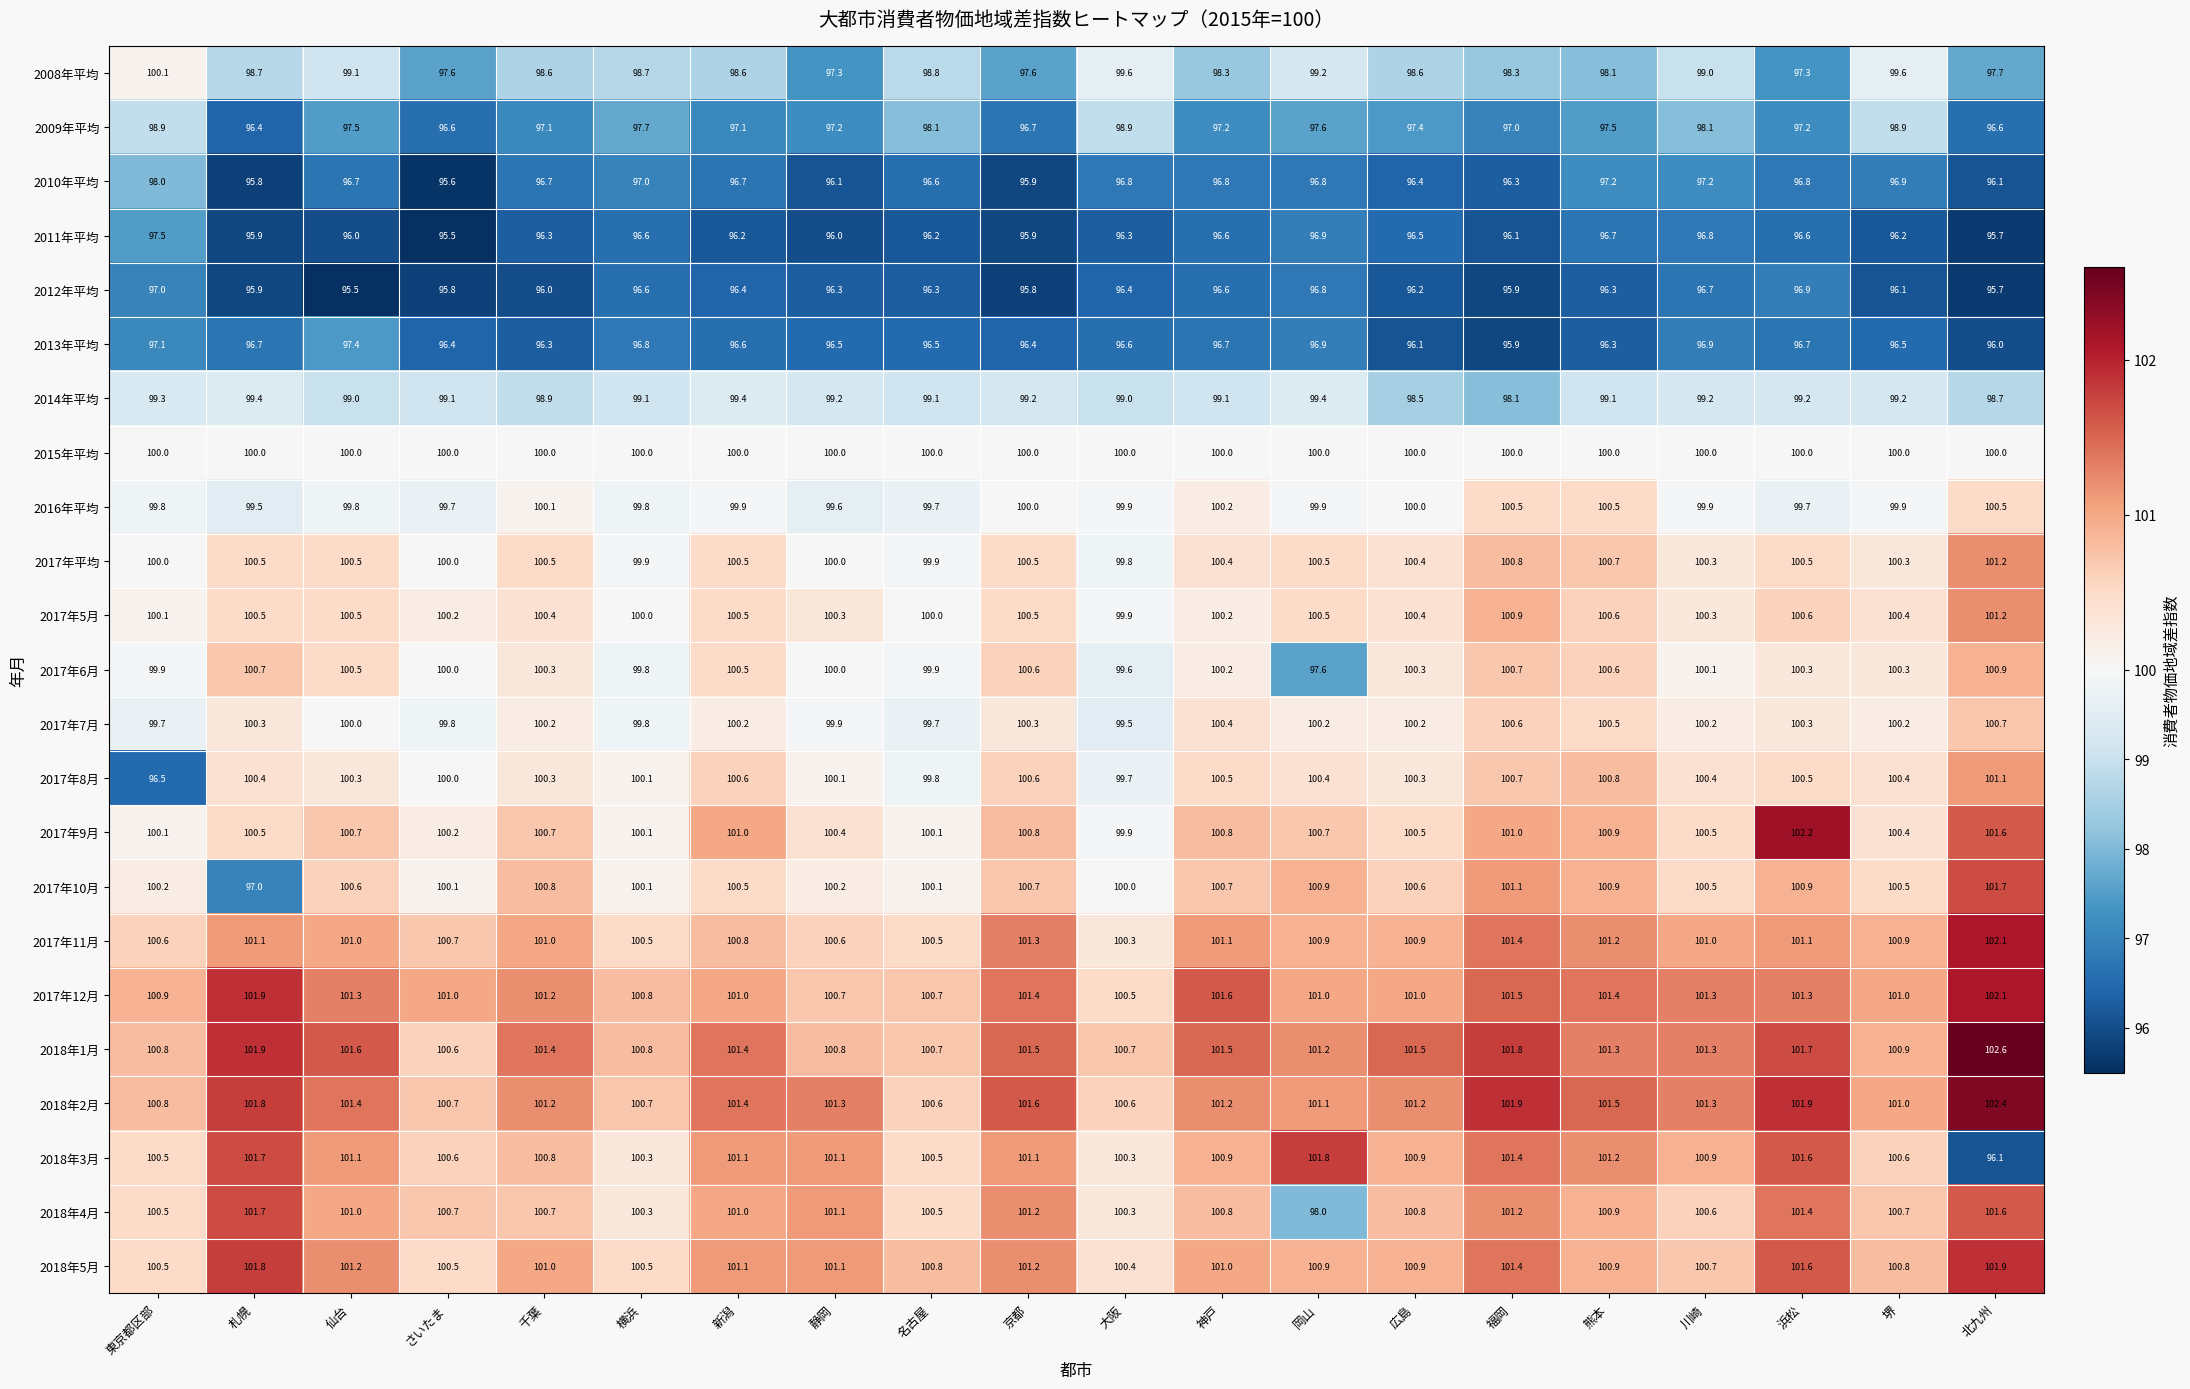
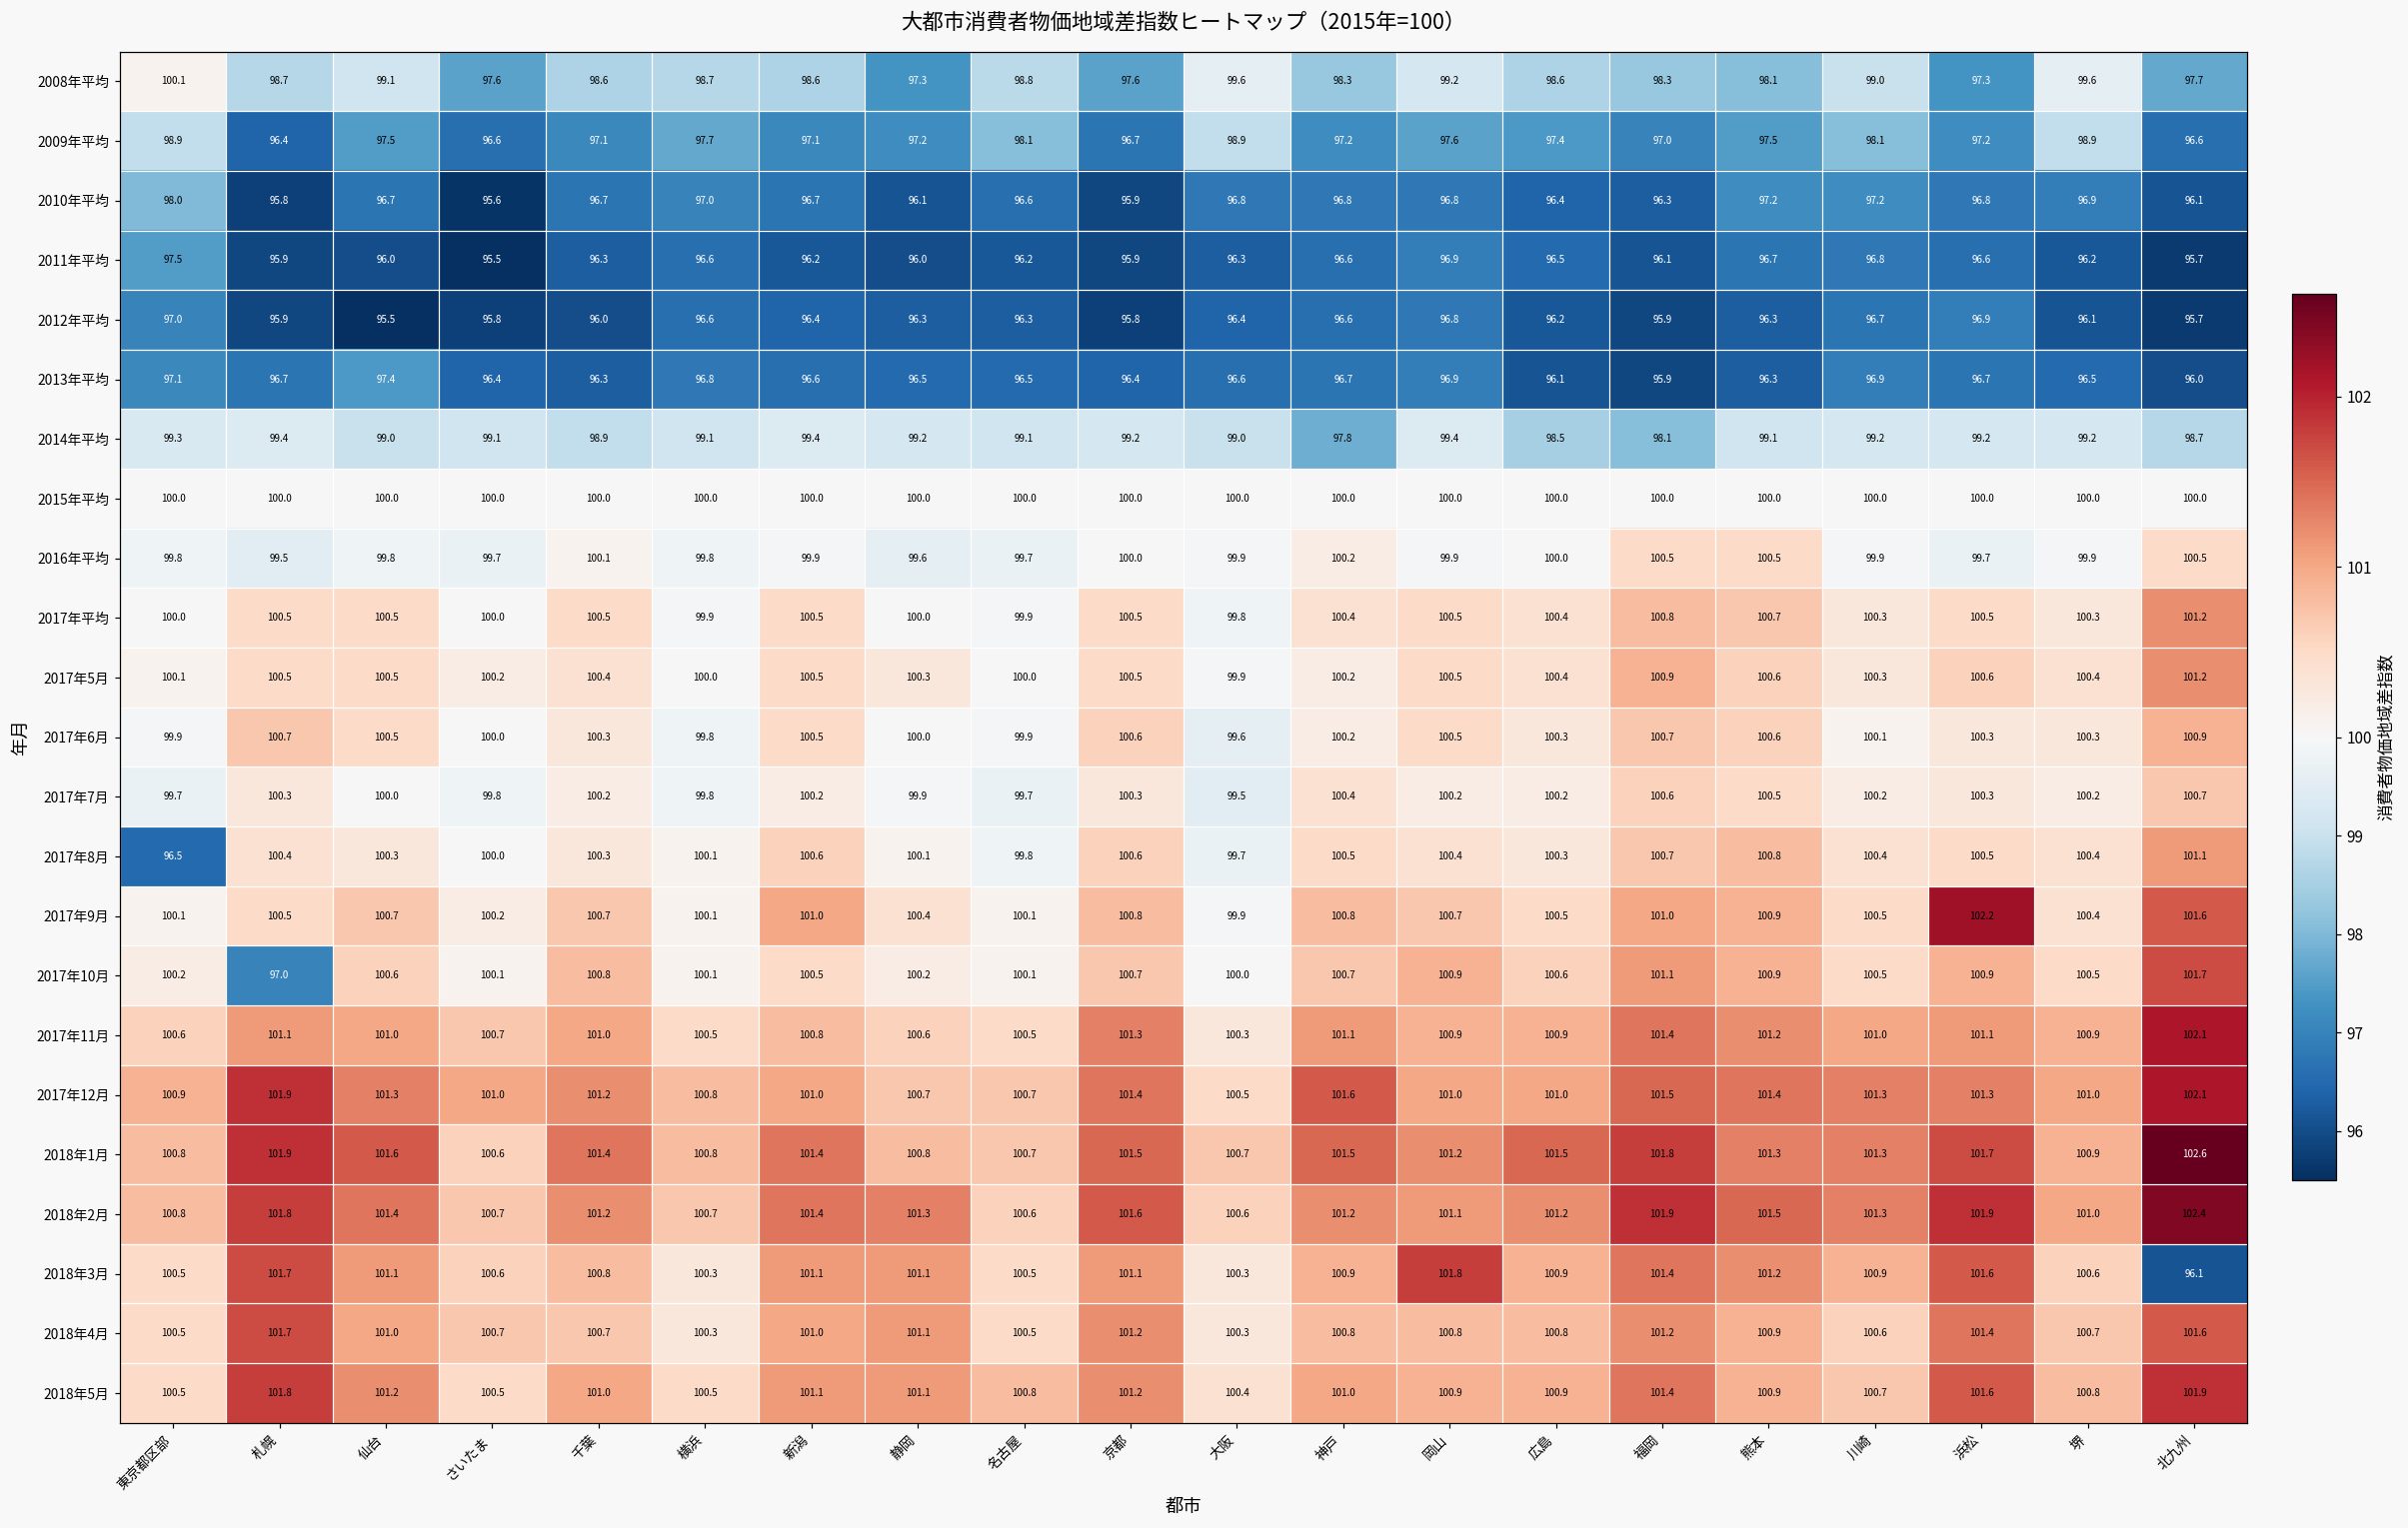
  {
    "2014年平均": {
      "東京都区部": 99.3,
      "札幌": 99.4,
      "仙台": 99.0,
      "さいたま": 99.1,
      "千葉": 98.9,
      "横浜": 99.1,
      "新潟": 99.4,
      "静岡": 99.2,
      "名古屋": 99.1,
      "京都": 99.2,
      "大阪": 99.0,
-     "神戸": 99.1,
+     "神戸": 97.8,
      "岡山": 99.4,
      "広島": 98.5,
      "福岡": 98.1,
      "熊本": 99.1,
      "川崎": 99.2,
      "浜松": 99.2,
      "堺": 99.2,
      "北九州": 98.7
    },
    "2017年6月": {
      "東京都区部": 99.9,
      "札幌": 100.7,
      "仙台": 100.5,
      "さいたま": 100.0,
      "千葉": 100.3,
      "横浜": 99.8,
      "新潟": 100.5,
      "静岡": 100.0,
      "名古屋": 99.9,
      "京都": 100.6,
      "大阪": 99.6,
      "神戸": 100.2,
-     "岡山": 97.6,
+     "岡山": 100.5,
      "広島": 100.3,
      "福岡": 100.7,
      "熊本": 100.6,
      "川崎": 100.1,
      "浜松": 100.3,
      "堺": 100.3,
      "北九州": 100.9
    },
    "2018年4月": {
      "東京都区部": 100.5,
      "札幌": 101.7,
      "仙台": 101.0,
      "さいたま": 100.7,
      "千葉": 100.7,
      "横浜": 100.3,
      "新潟": 101.0,
      "静岡": 101.1,
      "名古屋": 100.5,
      "京都": 101.2,
      "大阪": 100.3,
      "神戸": 100.8,
-     "岡山": 98.0,
+     "岡山": 100.8,
      "広島": 100.8,
      "福岡": 101.2,
      "熊本": 100.9,
      "川崎": 100.6,
      "浜松": 101.4,
      "堺": 100.7,
      "北九州": 101.6
    }
  }
